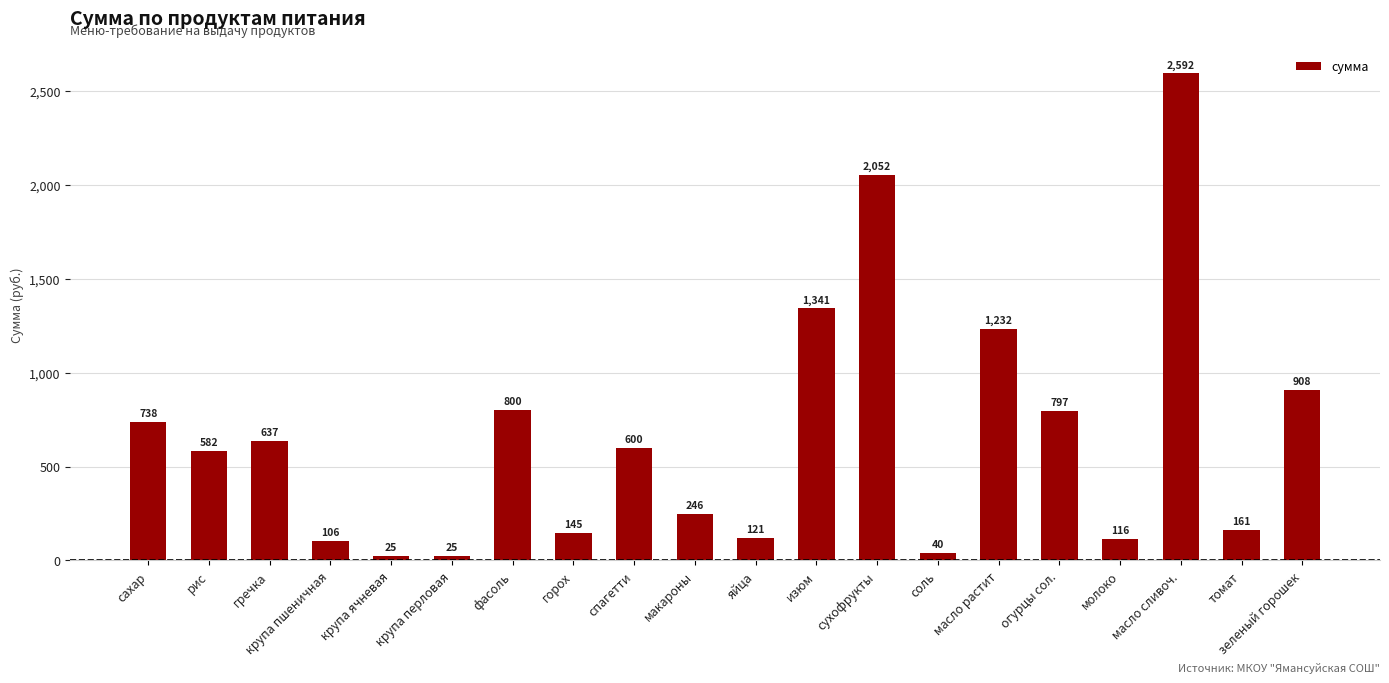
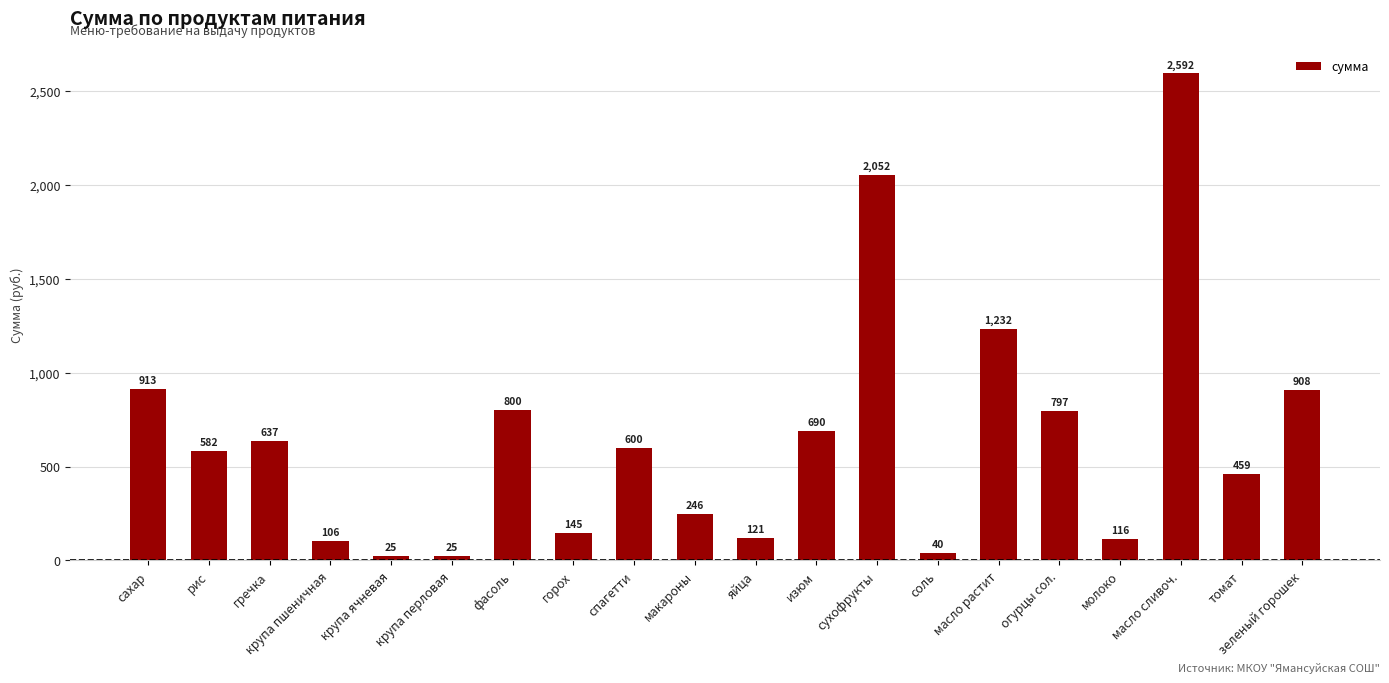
  {
-   "сахар": "738",
+   "сахар": "913",
    "рис": "582",
    "гречка": "637",
    "крупа пшеничная": "106",
    "крупа ячневая": "25",
    "крупа перловая": "25",
    "фасоль": "800",
    "горох": "145",
    "спагетти": "600",
    "макароны": "246",
    "яйца": "121",
-   "изюм": "1,341",
+   "изюм": "690",
    "сухофрукты": "2,052",
    "соль": "40",
    "масло растит": "1,232",
    "огурцы сол.": "797",
    "молоко": "116",
    "масло сливоч.": "2,592",
-   "томат": "161",
+   "томат": "459",
    "зеленый горошек": "908"
  }
